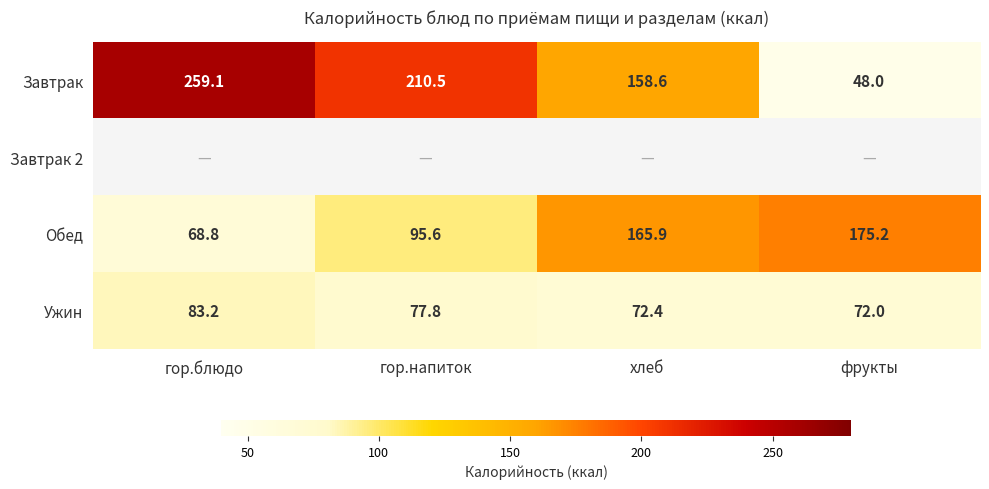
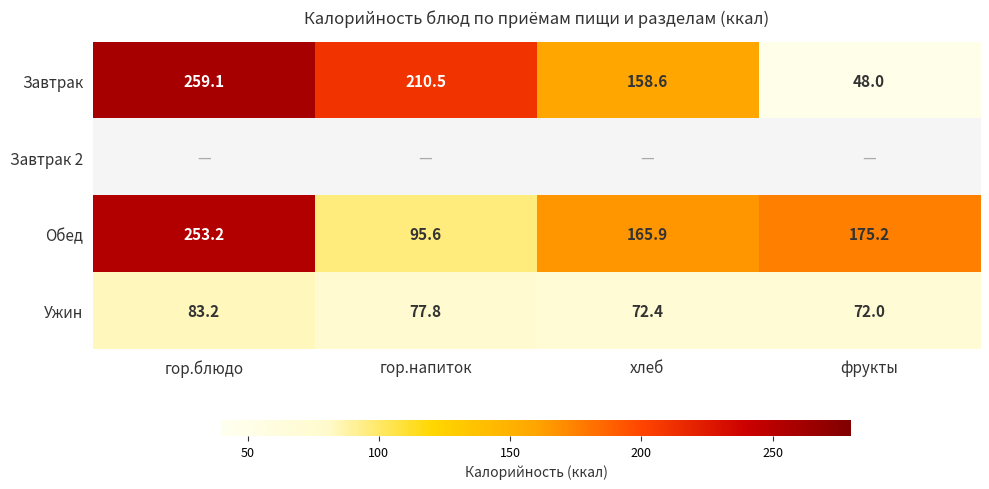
  {
    "Завтрак": {
      "гор.блюдо": 259.1,
      "гор.напиток": 210.5,
      "хлеб": 158.6,
      "фрукты": 48.0
    },
    "Обед": {
-     "гор.блюдо": 68.8,
+     "гор.блюдо": 253.2,
      "гор.напиток": 95.6,
      "хлеб": 165.9,
      "фрукты": 175.2
    },
    "Ужин": {
      "гор.блюдо": 83.2,
      "гор.напиток": 77.8,
      "хлеб": 72.4,
      "фрукты": 72.0
    }
  }
